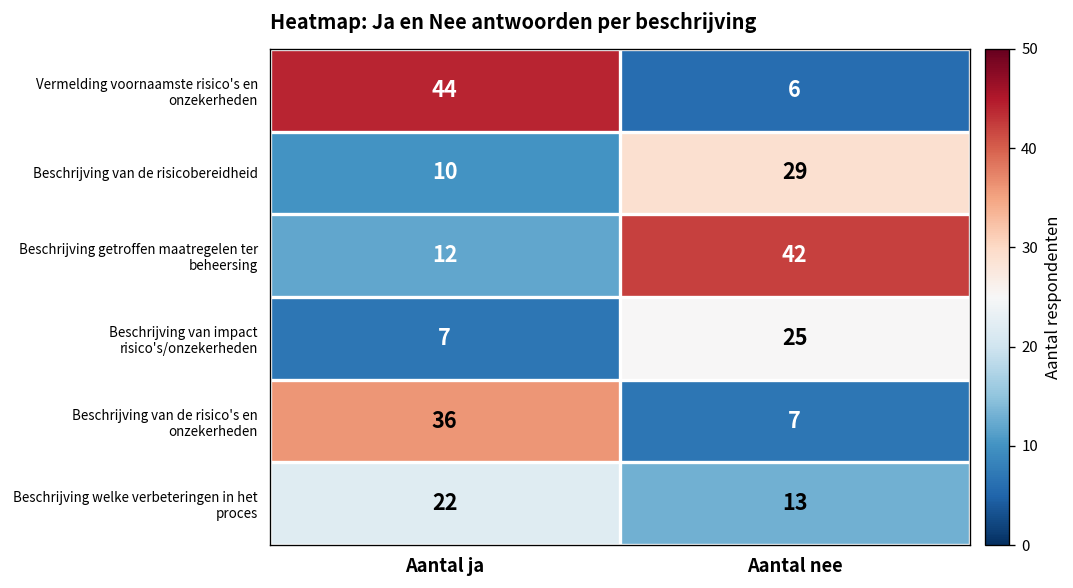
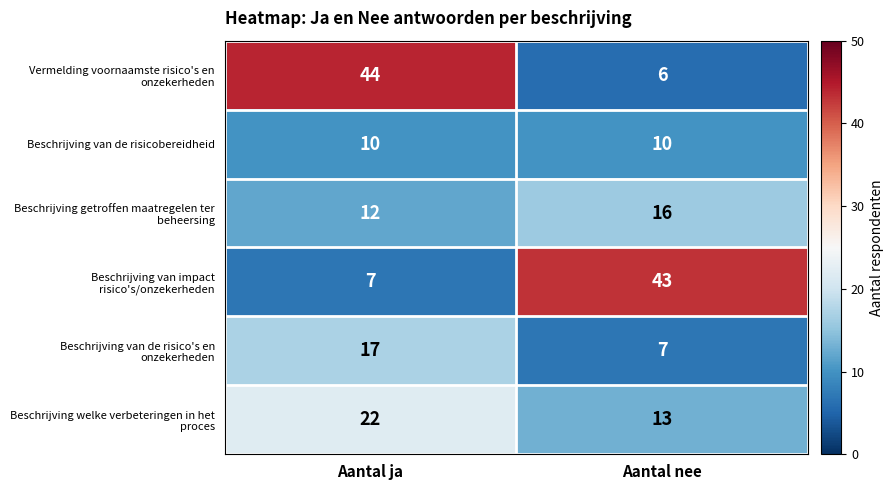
  {
    "Vermelding voornaamste risico's en onzekerheden": {
      "Aantal ja": 44,
      "Aantal nee": 6
    },
    "Beschrijving van de risicobereidheid": {
      "Aantal ja": 10,
-     "Aantal nee": 29
+     "Aantal nee": 10
    },
    "Beschrijving getroffen maatregelen ter beheersing": {
      "Aantal ja": 12,
-     "Aantal nee": 42
+     "Aantal nee": 16
    },
    "Beschrijving van impact risico's/onzekerheden": {
      "Aantal ja": 7,
-     "Aantal nee": 25
+     "Aantal nee": 43
    },
    "Beschrijving van de risico's en onzekerheden": {
-     "Aantal ja": 36,
+     "Aantal ja": 17,
      "Aantal nee": 7
    },
    "Beschrijving welke verbeteringen in het proces": {
      "Aantal ja": 22,
      "Aantal nee": 13
    }
  }
